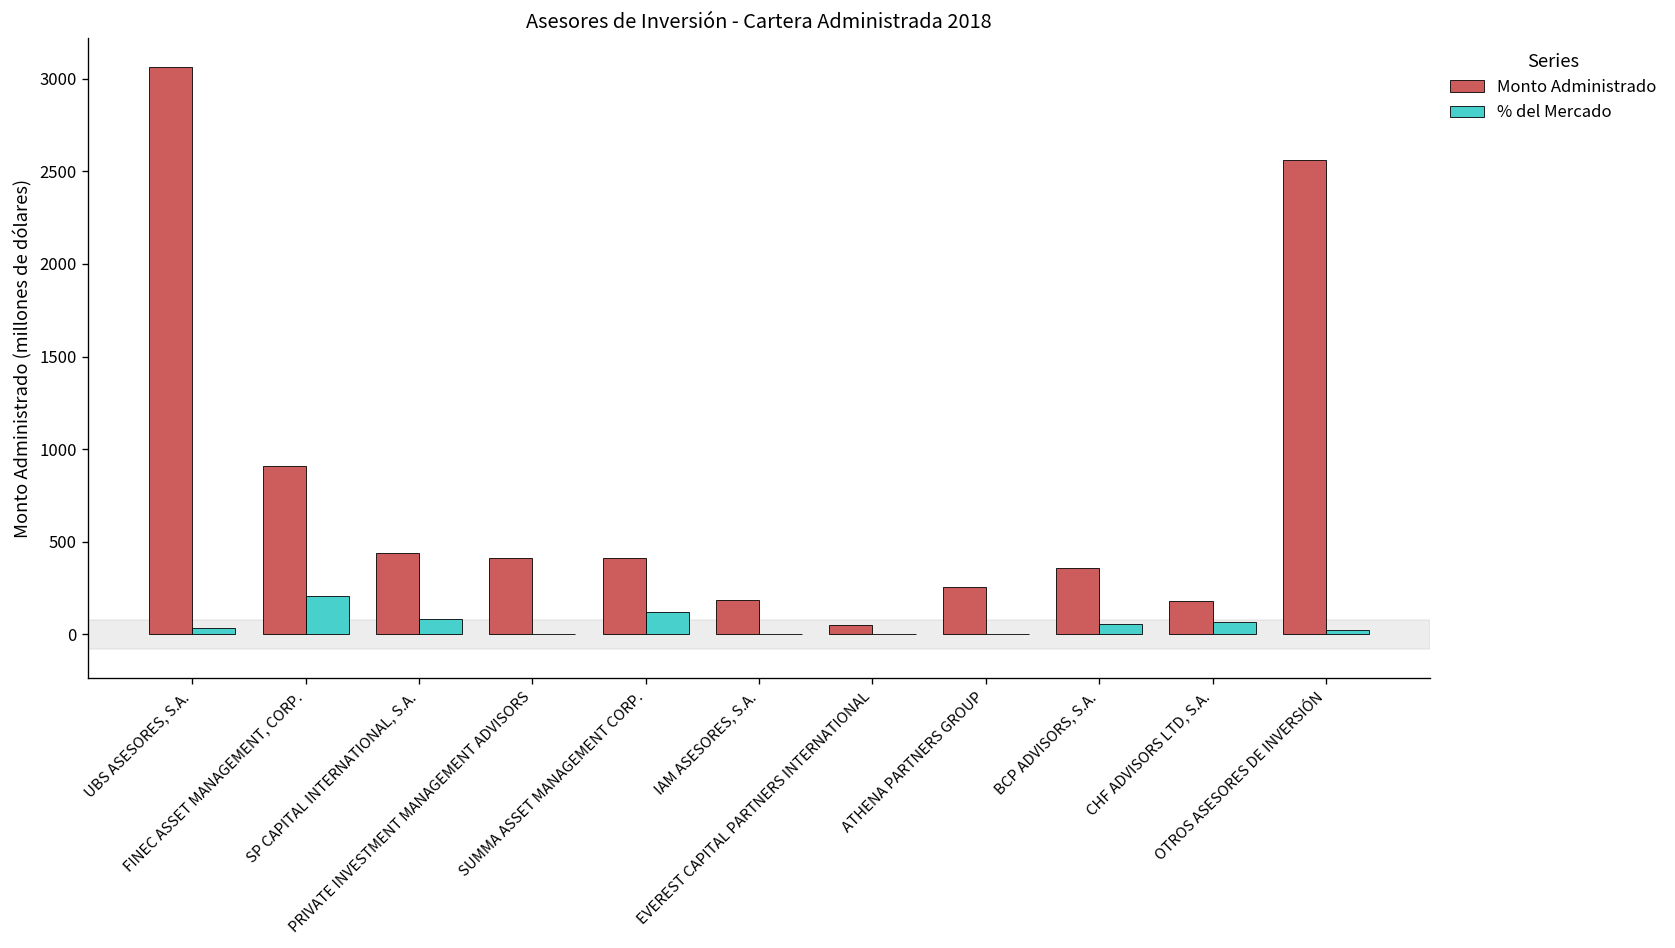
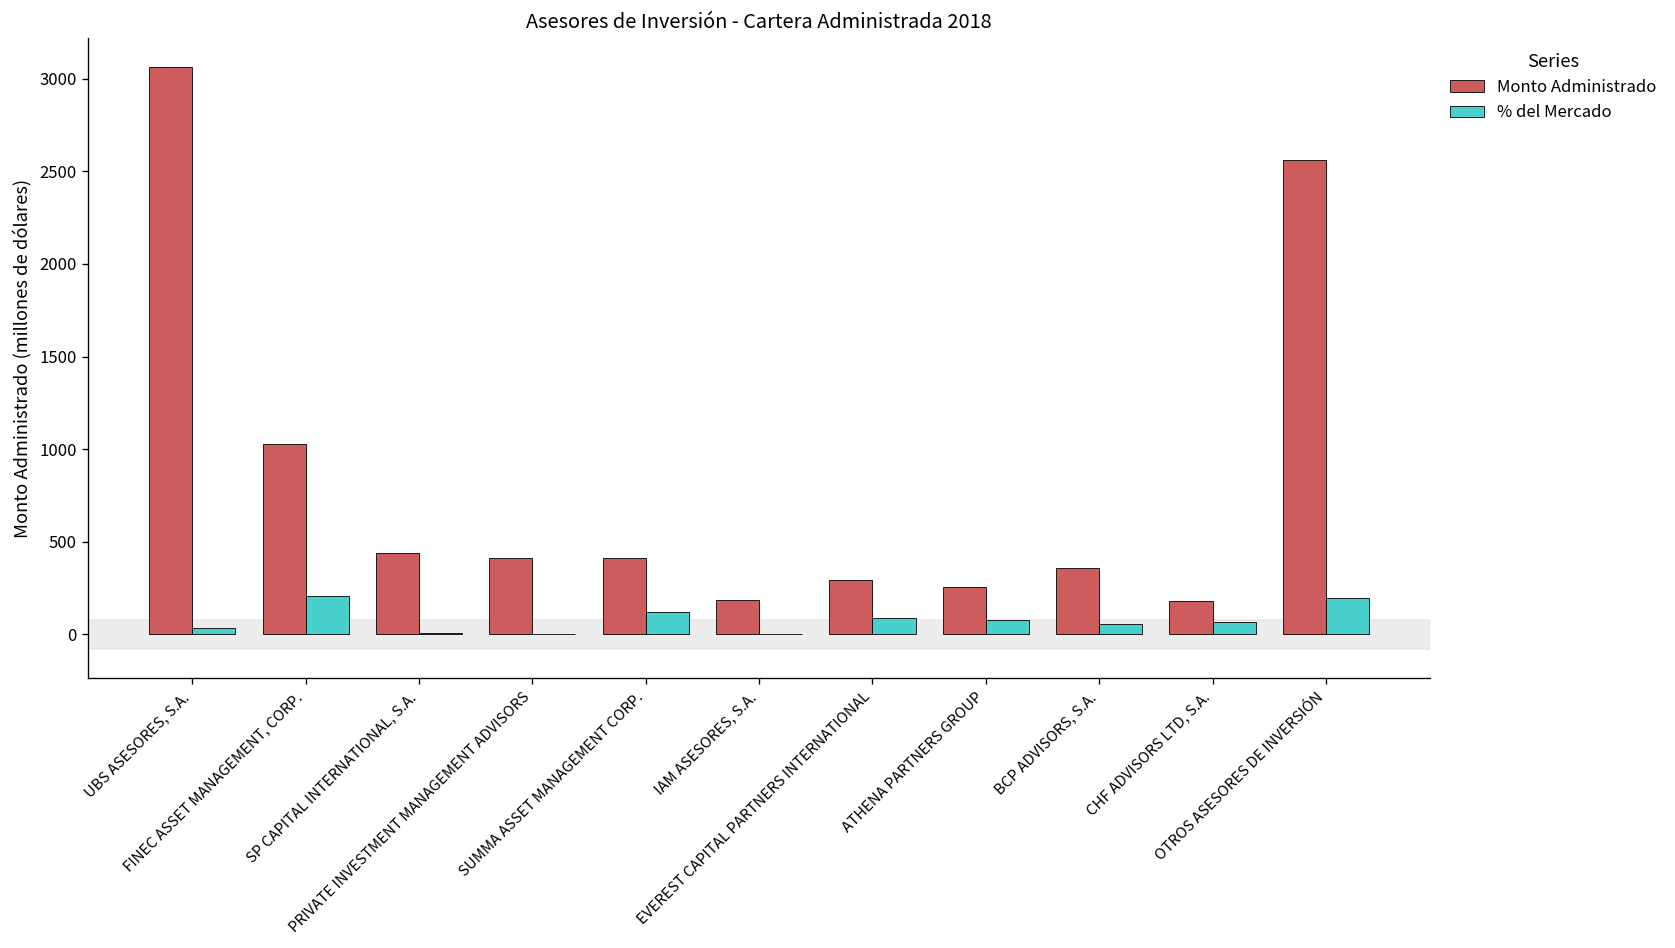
  {
    "Monto Administrado": {
      "UBS ASESORES, S.A.": 3060,
-     "FINEC ASSET MANAGEMENT, CORP.": 910,
+     "FINEC ASSET MANAGEMENT, CORP.": 1030,
      "SP CAPITAL INTERNATIONAL, S.A.": 440,
      "PRIVATE INVESTMENT MANAGEMENT ADVISORS": 410,
      "SUMMA ASSET MANAGEMENT CORP.": 410,
      "IAM ASESORES, S.A.": 190,
-     "EVEREST CAPITAL PARTNERS INTERNATIONAL": 50,
+     "EVEREST CAPITAL PARTNERS INTERNATIONAL": 290,
      "ATHENA PARTNERS GROUP": 250,
      "BCP ADVISORS, S.A.": 360,
      "CHF ADVISORS LTD, S.A.": 180,
      "OTROS ASESORES DE INVERSIÓN": 2560
    },
    "% del Mercado": {
      "UBS ASESORES, S.A.": 40,
      "FINEC ASSET MANAGEMENT, CORP.": 210,
-     "SP CAPITAL INTERNATIONAL, S.A.": 80,
+     "SP CAPITAL INTERNATIONAL, S.A.": 10,
      "SUMMA ASSET MANAGEMENT CORP.": 120,
-     "EVEREST CAPITAL PARTNERS INTERNATIONAL": 0,
-     "ATHENA PARTNERS GROUP": 0,
+     "EVEREST CAPITAL PARTNERS INTERNATIONAL": 90,
+     "ATHENA PARTNERS GROUP": 80,
      "BCP ADVISORS, S.A.": 60,
      "CHF ADVISORS LTD, S.A.": 70,
-     "OTROS ASESORES DE INVERSIÓN": 20
+     "OTROS ASESORES DE INVERSIÓN": 200
    }
  }
